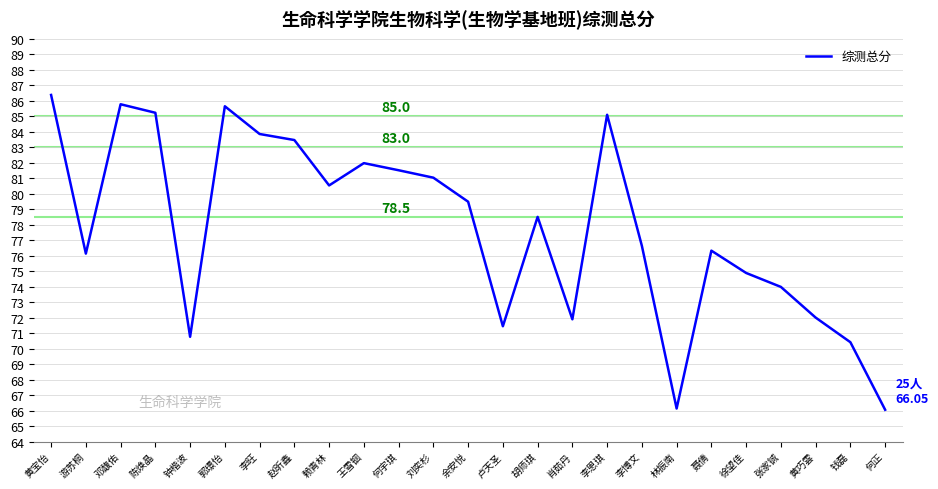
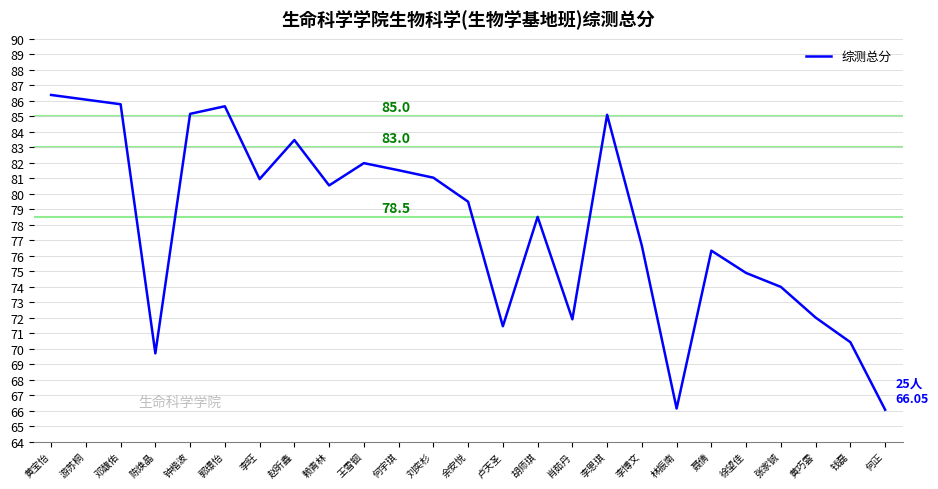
  {
    "黄宝怡": 86.4,
-   "游苏桐": 76.1,
+   "游苏桐": 86.1,
    "邓馥佑": 85.8,
-   "陈焕晶": 85.2,
-   "钟楷波": 70.8,
+   "陈焕晶": 69.7,
+   "钟楷波": 85.2,
    "郭璟怡": 85.6,
-   "李旺": 83.9,
+   "李旺": 80.9,
    "赵昕鑫": 83.5,
    "赖青林": 80.5,
    "王雪铟": 82.0,
    "何宇琪": 81.5,
    "刘奕杉": 81.0,
    "余安悦": 79.5,
    "卢天圣": 71.4,
    "胡师琪": 78.5,
    "肖茹丹": 71.9,
    "李恩琪": 85.1,
    "李博文": 76.6,
    "林振南": 66.1,
    "聂倩": 76.3,
    "徐望佳": 74.9,
    "张家铖": 74.0,
    "黄巧雲": 72.0,
    "钱磊": 70.4
  }
